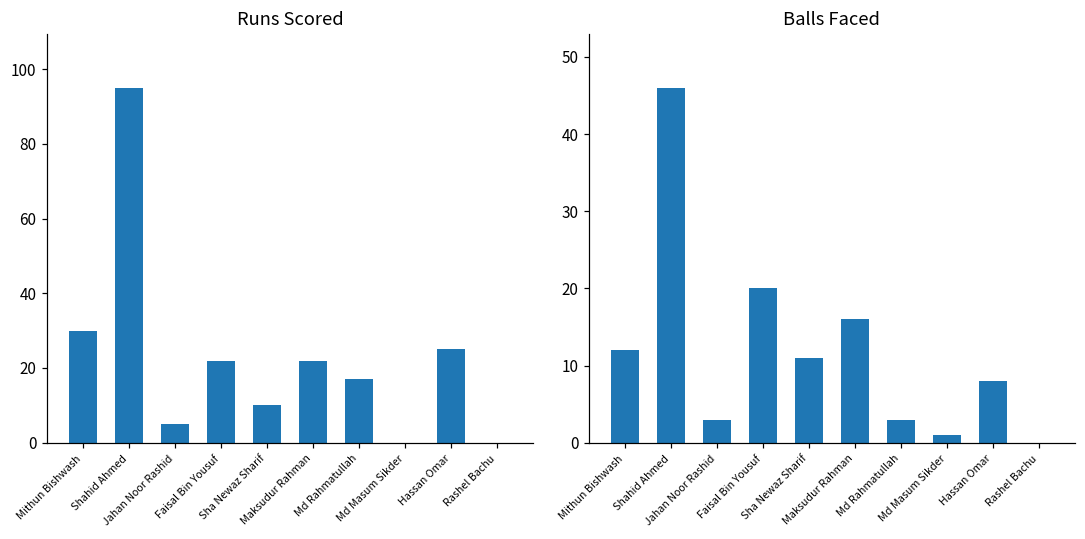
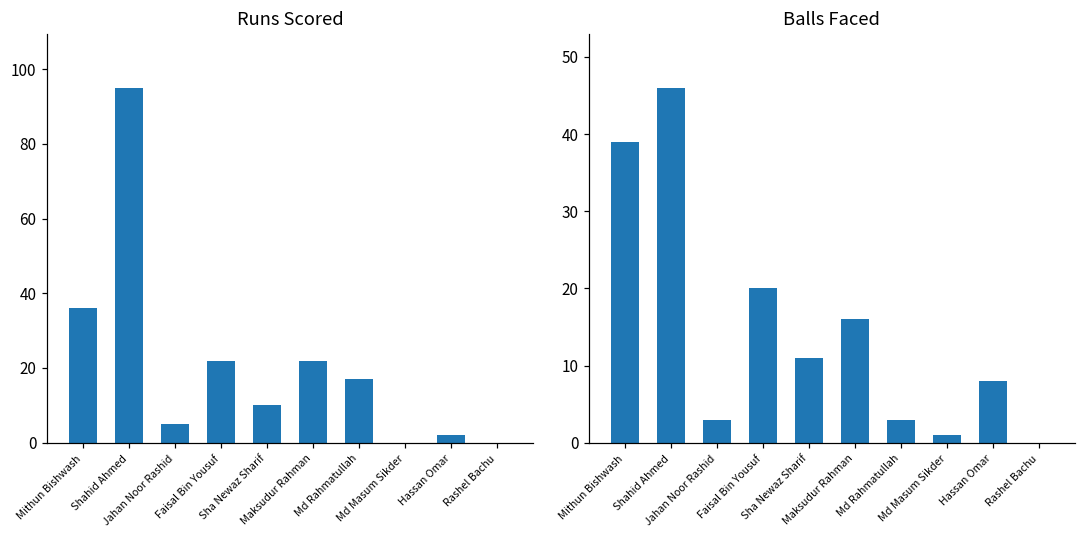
  {
    "Runs Scored": {
-     "Mithun Bishwash": 30,
+     "Mithun Bishwash": 36,
      "Shahid Ahmed": 95,
      "Jahan Noor Rashid": 5,
      "Faisal Bin Yousuf": 22,
      "Sha Newaz Sharif": 10,
      "Maksudur Rahman": 22,
      "Md Rahmatullah": 17,
      "Md Masum Sikder": 0,
-     "Hassan Omar": 25,
+     "Hassan Omar": 2,
      "Rashel Bachu": 0
    },
    "Balls Faced": {
-     "Mithun Bishwash": 12,
+     "Mithun Bishwash": 39,
      "Shahid Ahmed": 46,
      "Jahan Noor Rashid": 3,
      "Faisal Bin Yousuf": 20,
      "Sha Newaz Sharif": 11,
      "Maksudur Rahman": 16,
      "Md Rahmatullah": 3,
      "Md Masum Sikder": 1,
      "Hassan Omar": 8,
      "Rashel Bachu": 0
    }
  }
